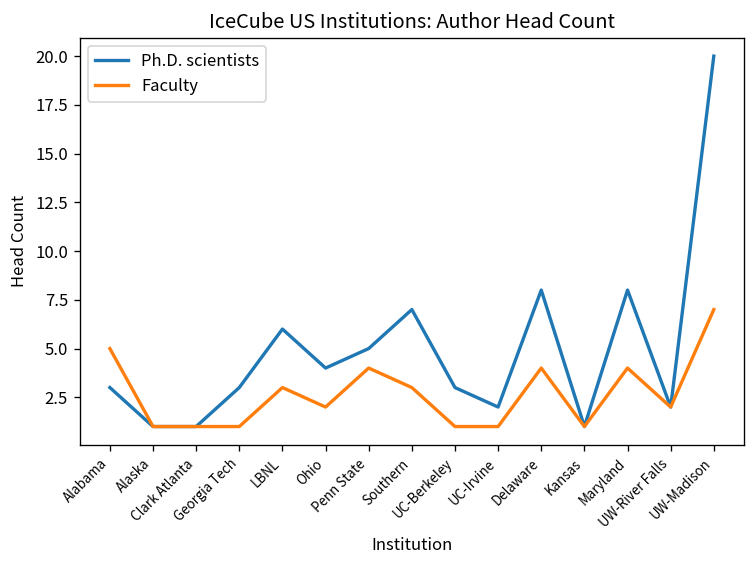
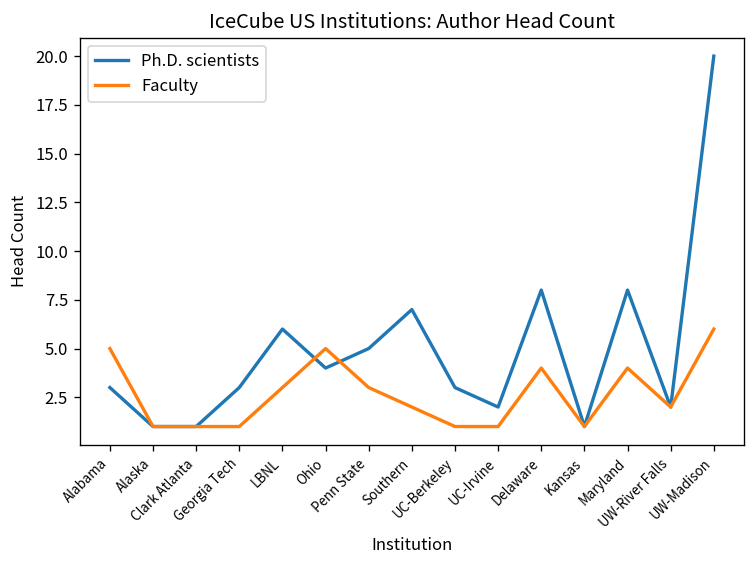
  {
    "Ph.D. scientists": {
      "Alabama": 3,
      "Georgia Tech": 3,
      "LBNL": 6,
      "Ohio": 4,
      "Penn State": 5,
      "Southern": 7,
      "UC-Berkeley": 3,
      "UC-Irvine": 2,
      "Delaware": 8,
      "Maryland": 8,
      "UW-Madison": 20
    },
    "Faculty": {
      "Alabama": 5,
      "Georgia Tech": 1,
      "LBNL": 3,
-     "Ohio": 2,
-     "Penn State": 4,
-     "Southern": 3,
+     "Ohio": 5,
+     "Penn State": 3,
+     "Southern": 2,
      "UC-Berkeley": 1,
      "UC-Irvine": 1,
      "Delaware": 4,
      "Maryland": 4,
-     "UW-Madison": 7
+     "UW-Madison": 6
    }
  }
